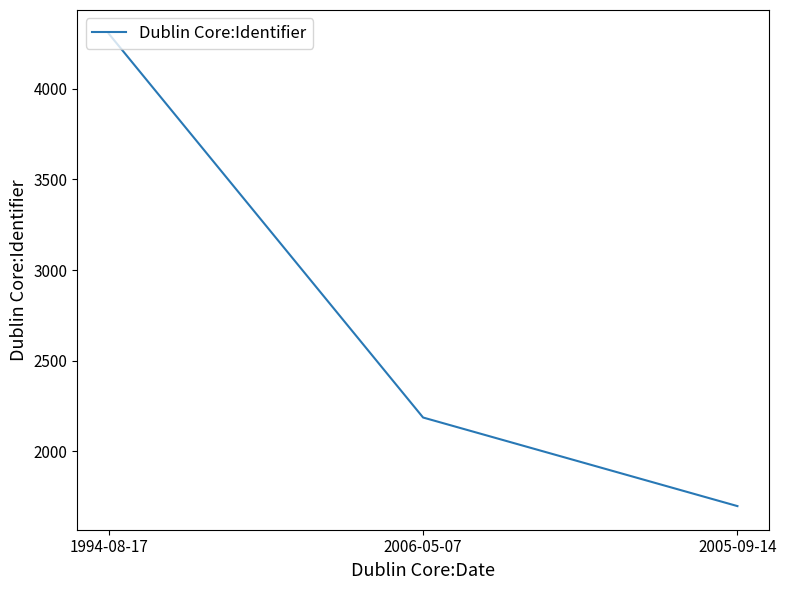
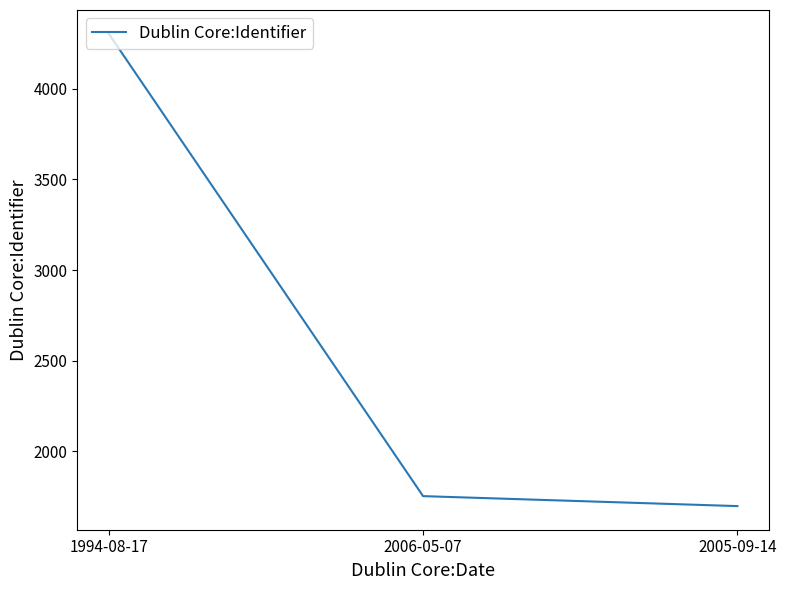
  {
-   "2006-05-07": 2190,
+   "2006-05-07": 1750,
    "2005-09-14": 1700
  }
